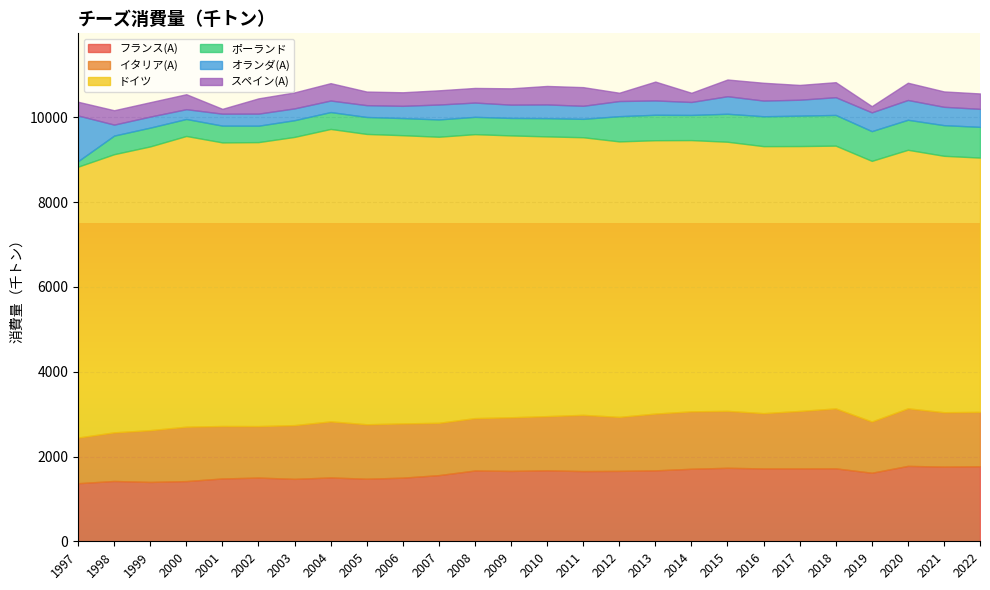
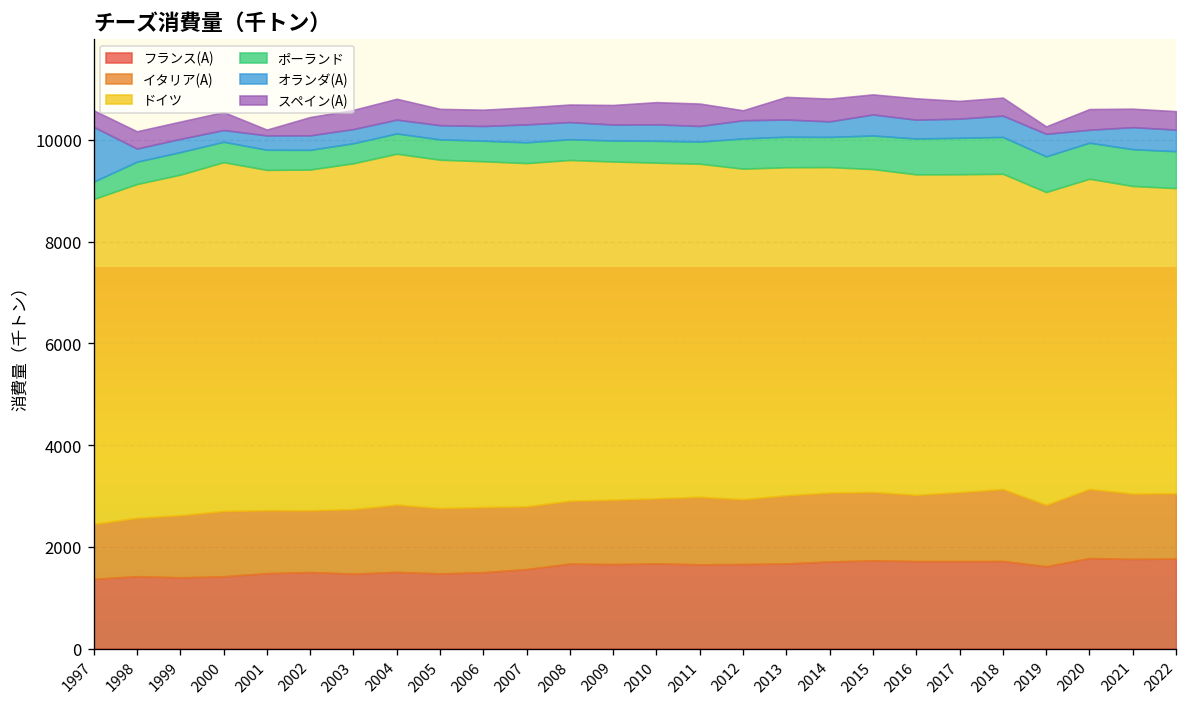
  {
    "ドイツ": {
      "1997": 6400,
      "1998": 6600,
      "1999": 6700,
      "2000": 6900,
      "2001": 6700,
      "2002": 6700,
      "2003": 6800,
      "2004": 6900,
      "2005": 6900,
      "2006": 6800,
      "2007": 6800,
      "2008": 6700,
      "2009": 6700,
      "2010": 6600,
      "2011": 6600,
      "2012": 6500,
      "2013": 6500,
      "2014": 6400,
      "2015": 6400,
      "2016": 6300,
      "2017": 6300,
      "2018": 6200,
      "2019": 6200,
      "2020": 6100,
      "2021": 6100,
      "2022": 6000
    },
    "ポーランド": {
-     "1997": 100,
+     "1997": 300,
      "1998": 400,
      "1999": 400,
      "2000": 400,
      "2001": 400,
      "2002": 400,
      "2003": 400,
      "2004": 400,
      "2005": 400,
      "2006": 400,
      "2007": 400,
      "2008": 400,
      "2009": 400,
      "2010": 400,
      "2011": 400,
      "2012": 600,
      "2013": 600,
      "2014": 600,
      "2015": 700,
      "2016": 700,
      "2017": 700,
      "2018": 700,
      "2019": 700,
      "2020": 700,
      "2021": 700,
      "2022": 700
    },
    "オランダ(A)": {
      "1997": 1100,
      "1998": 300,
      "1999": 300,
      "2000": 200,
      "2001": 300,
      "2002": 300,
      "2003": 300,
      "2004": 300,
      "2005": 300,
      "2006": 300,
      "2007": 400,
      "2008": 300,
      "2009": 300,
      "2010": 300,
      "2011": 300,
      "2012": 400,
      "2013": 300,
      "2014": 300,
      "2015": 400,
      "2016": 400,
      "2017": 400,
      "2018": 400,
      "2019": 400,
-     "2020": 500,
+     "2020": 300,
      "2021": 400,
      "2022": 400
    },
    "スペイン(A)": {
      "1997": 300,
      "1998": 300,
      "1999": 300,
      "2000": 400,
      "2001": 100,
      "2002": 400,
      "2003": 400,
      "2004": 400,
      "2005": 300,
      "2006": 300,
      "2007": 300,
      "2008": 300,
      "2009": 400,
      "2010": 400,
      "2011": 400,
      "2012": 200,
      "2013": 400,
-     "2014": 200,
+     "2014": 400,
      "2015": 400,
      "2016": 400,
      "2017": 300,
      "2018": 400,
      "2019": 100,
      "2020": 400,
      "2021": 400,
      "2022": 400
    }
  }
